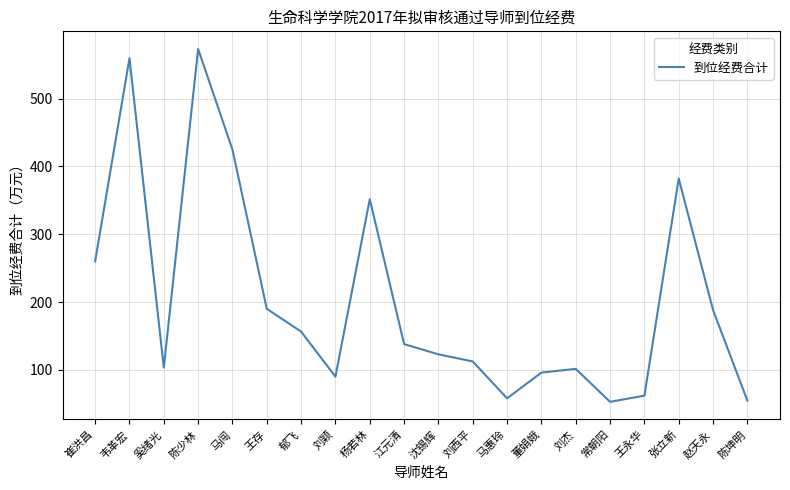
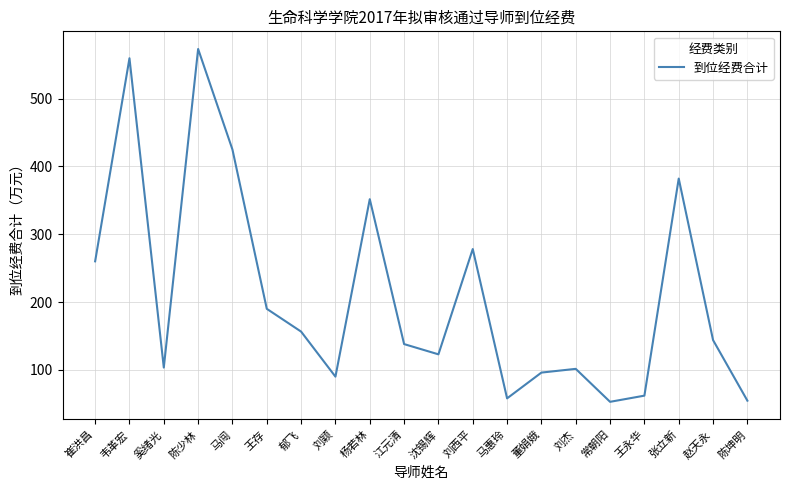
  {
    "崔洪昌": 260,
    "韦革宏": 560,
    "奚绪光": 100,
    "陈少林": 570,
    "马闯": 420,
    "王存": 190,
    "郁飞": 160,
    "刘颖": 90,
    "杨若林": 350,
    "江元清": 140,
    "沈锡辉": 120,
-   "刘西平": 110,
+   "刘西平": 280,
    "马惠玲": 60,
    "董娟娥": 100,
    "刘杰": 100,
    "常朝阳": 50,
    "王永华": 60,
    "张立新": 380,
-   "赵天永": 190,
+   "赵天永": 140,
    "陈坤明": 50
  }
